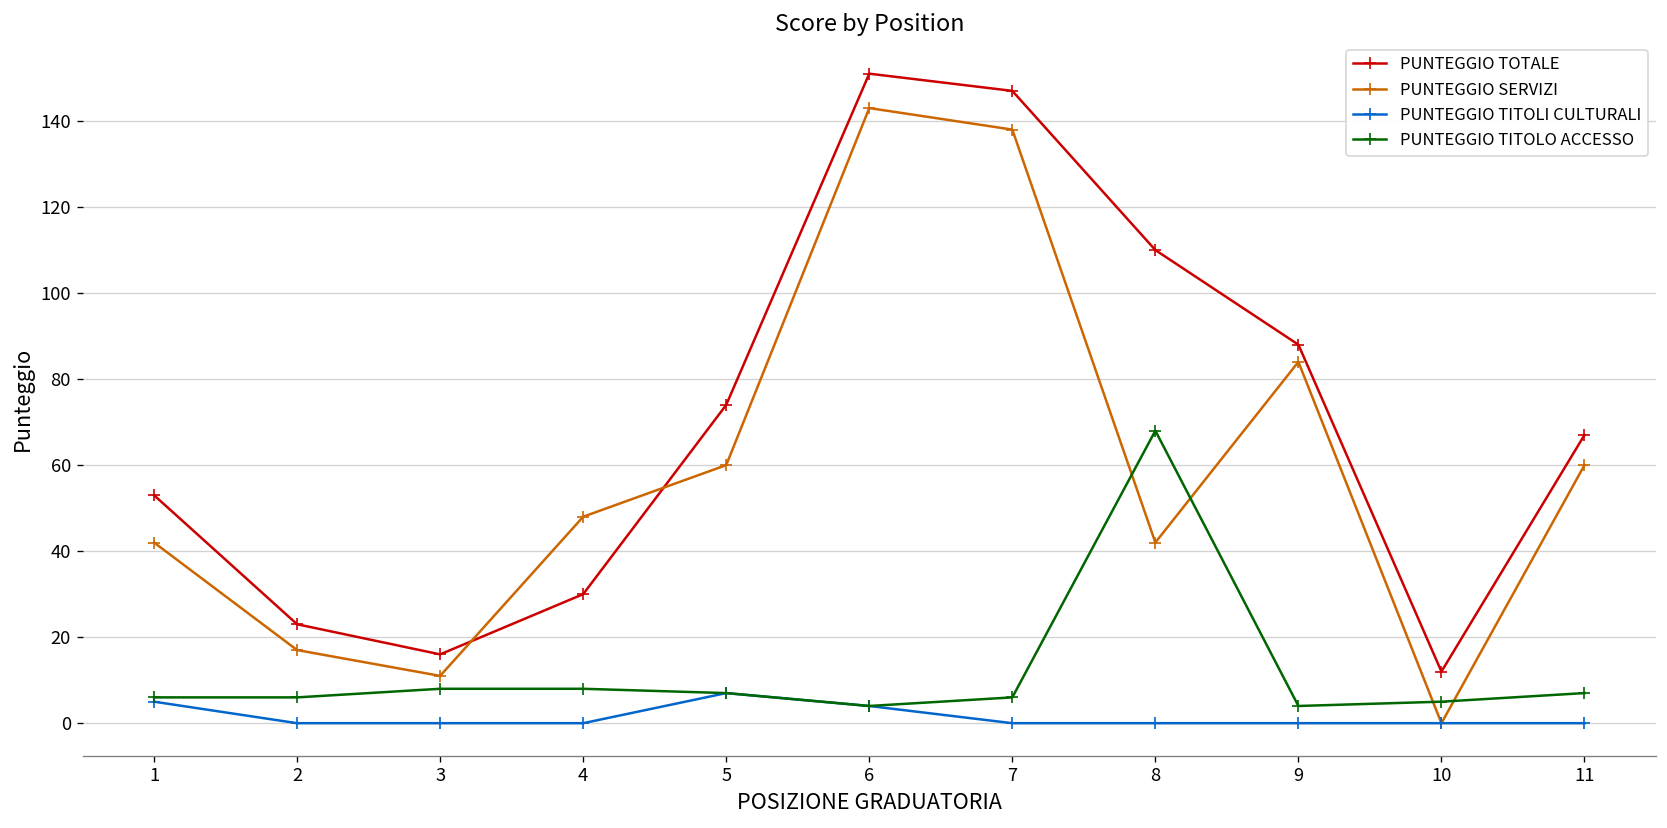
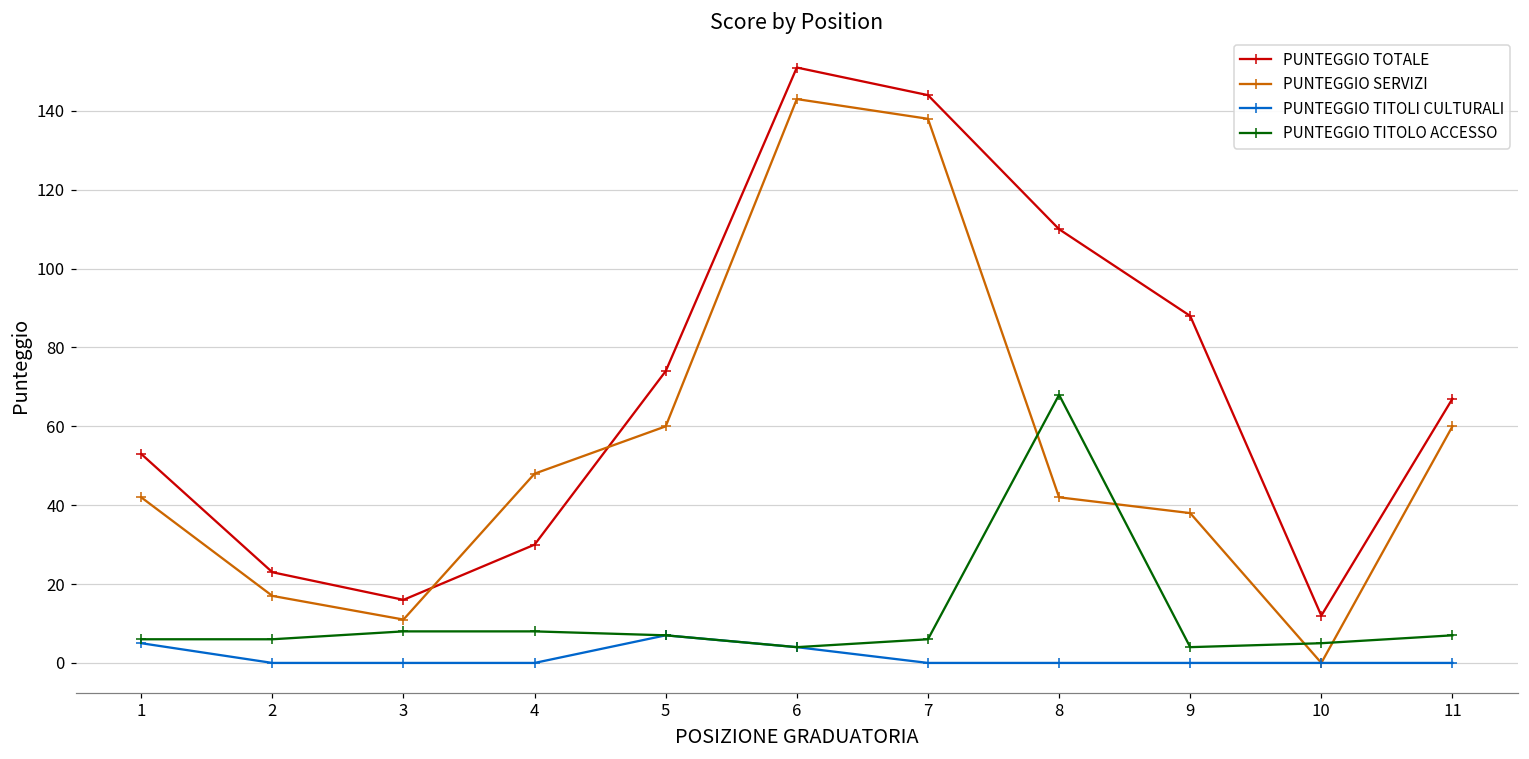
  {
    "PUNTEGGIO TOTALE": {
      "1": 53,
      "2": 23,
      "3": 16,
      "4": 30,
      "5": 74,
      "6": 151,
-     "7": 147,
+     "7": 144,
      "8": 110,
      "9": 88,
      "10": 12,
      "11": 67
    },
    "PUNTEGGIO SERVIZI": {
      "1": 42,
      "2": 17,
      "3": 11,
      "4": 48,
      "5": 60,
      "6": 143,
      "7": 138,
      "8": 42,
-     "9": 84,
+     "9": 38,
      "11": 60
    },
    "PUNTEGGIO TITOLI CULTURALI": {
      "1": 5,
      "2": 0,
      "3": 0,
      "4": 0,
      "7": 0,
      "8": 0,
      "9": 0,
      "11": 0
    },
    "PUNTEGGIO TITOLO ACCESSO": {
      "1": 6,
      "2": 6,
      "3": 8,
      "4": 8,
      "7": 6,
      "8": 68,
      "9": 4,
      "10": 5,
      "11": 7
    }
  }
